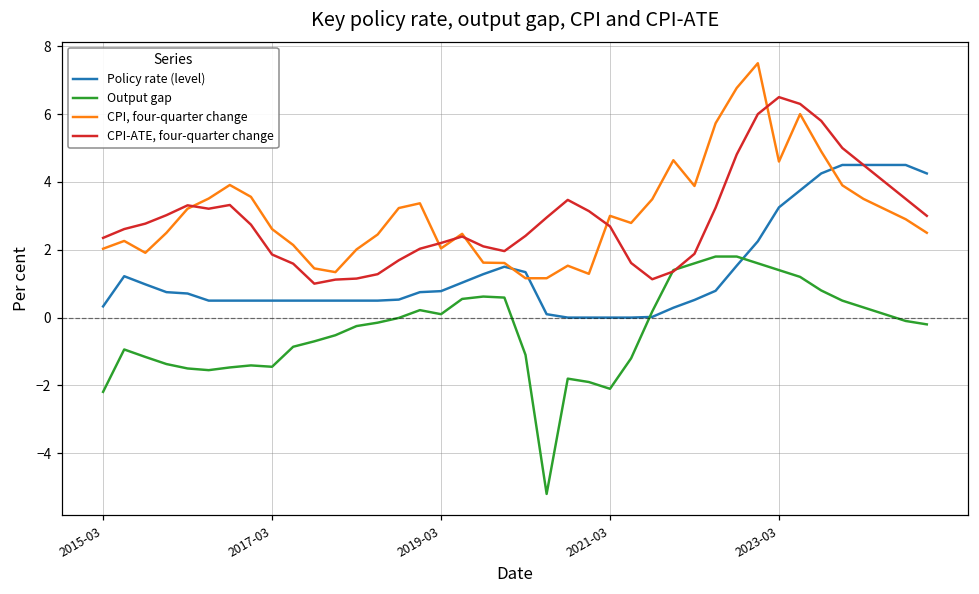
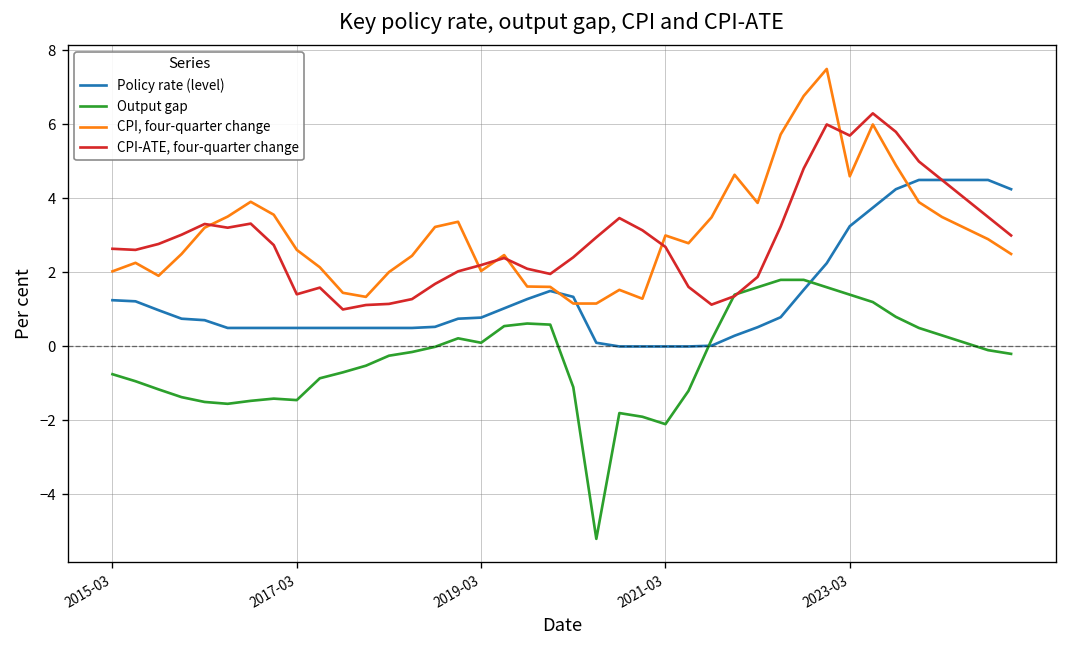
  {
    "Policy rate (level)": {
-     "2015-03": 0.3,
+     "2015-03": 1.3,
      "2017-03": 0.5,
      "2019-03": 0.8,
      "2021-03": 0.0,
      "2023-03": 3.3
    },
    "Output gap": {
-     "2015-03": -2.2,
+     "2015-03": -0.8,
      "2017-03": -1.5,
      "2019-03": 0.1,
      "2021-03": -2.1,
      "2023-03": 1.4
    },
    "CPI, four-quarter change": {
      "2015-03": 2.0,
      "2017-03": 2.6,
      "2019-03": 2.0,
      "2021-03": 3.0,
      "2023-03": 4.6
    },
    "CPI-ATE, four-quarter change": {
-     "2015-03": 2.4,
-     "2017-03": 1.9,
+     "2015-03": 2.6,
+     "2017-03": 1.4,
      "2019-03": 2.2,
      "2021-03": 2.7,
-     "2023-03": 6.5
+     "2023-03": 5.7
    }
  }
